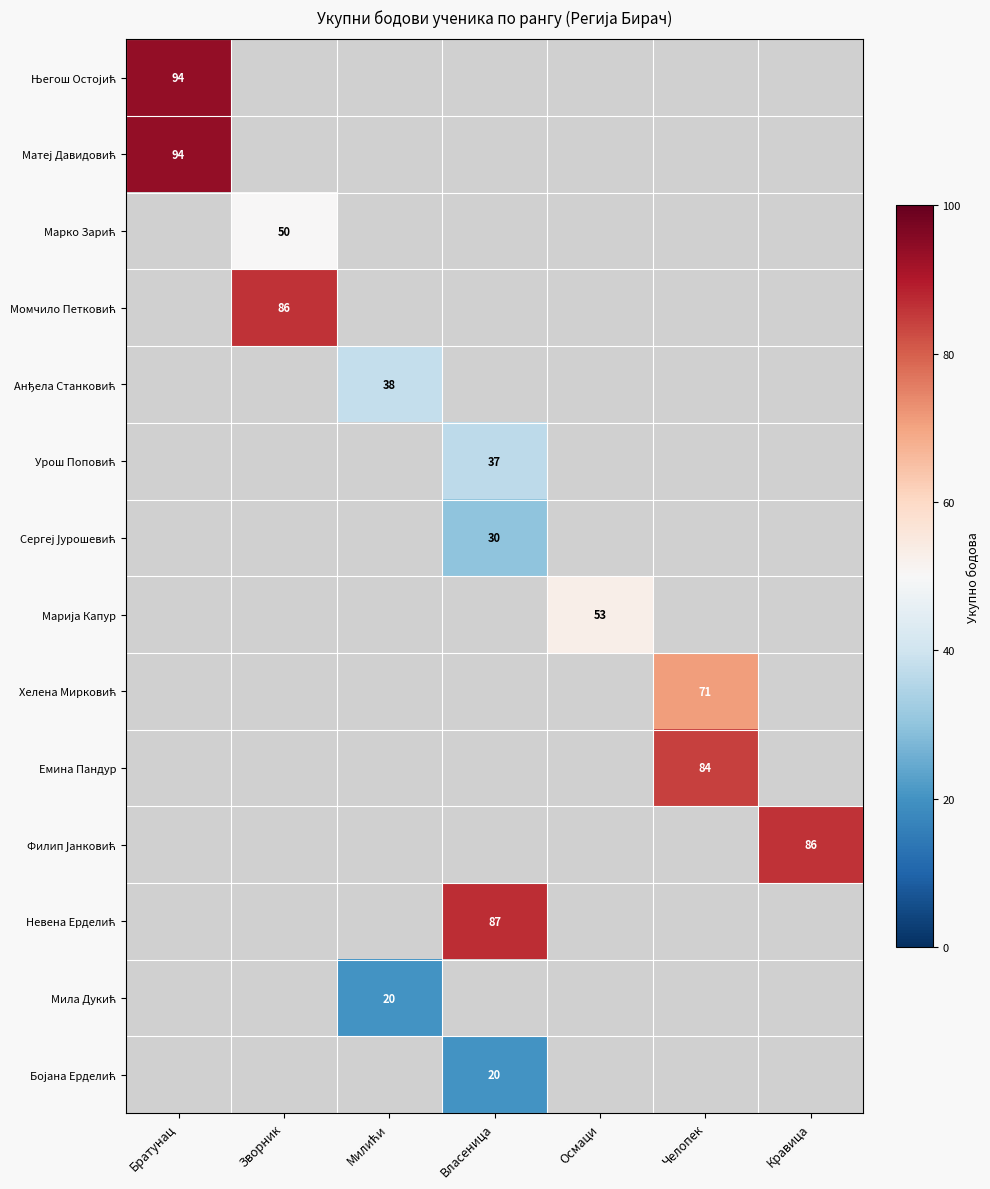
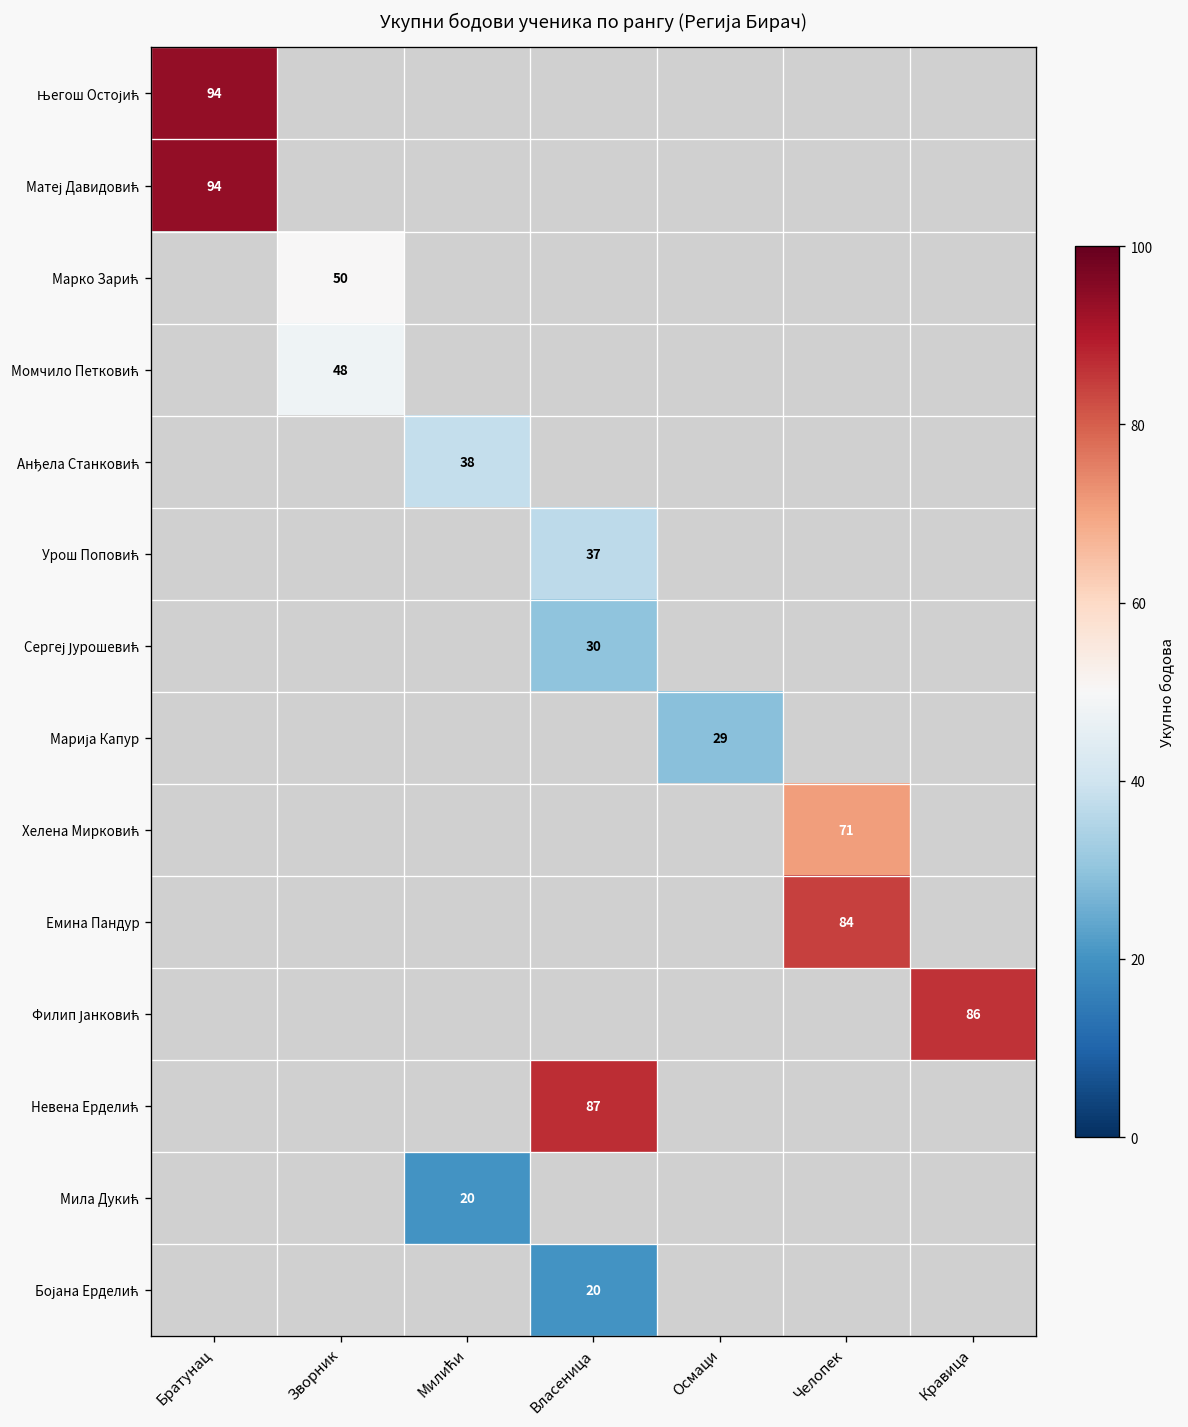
  {
    "Његош Остојић": {
      "Братунац": 94
    },
    "Матеј Давидовић": {
      "Братунац": 94
    },
    "Марко Зарић": {
      "Зворник": 50
    },
    "Момчило Петковић": {
-     "Зворник": 86
+     "Зворник": 48
    },
    "Анђела Станковић": {
      "Милићи": 38
    },
    "Урош Поповић": {
      "Власеница": 37
    },
    "Сергеј Јурошевић": {
      "Власеница": 30
    },
    "Марија Капур": {
-     "Осмаци": 53
+     "Осмаци": 29
    },
    "Хелена Мирковић": {
      "Челопек": 71
    },
    "Емина Пандур": {
      "Челопек": 84
    },
    "Филип Јанковић": {
      "Кравица": 86
    },
    "Невена Ерделић": {
      "Власеница": 87
    },
    "Мила Дукић": {
      "Милићи": 20
    },
    "Бојана Ерделић": {
      "Власеница": 20
    }
  }
